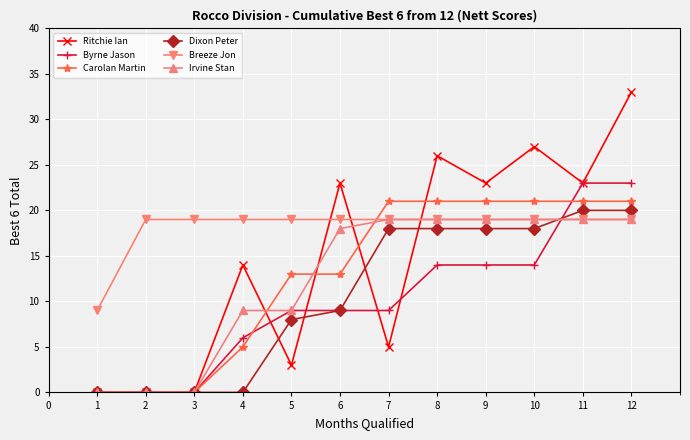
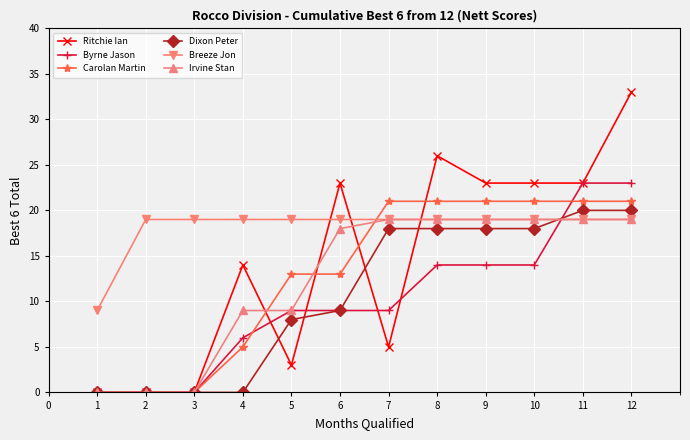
  {
    "Ritchie Ian": {
      "4": 14,
      "5": 3,
      "6": 23,
      "7": 5,
      "8": 26,
      "9": 23,
-     "10": 27,
+     "10": 23,
      "12": 33
    }
  }
